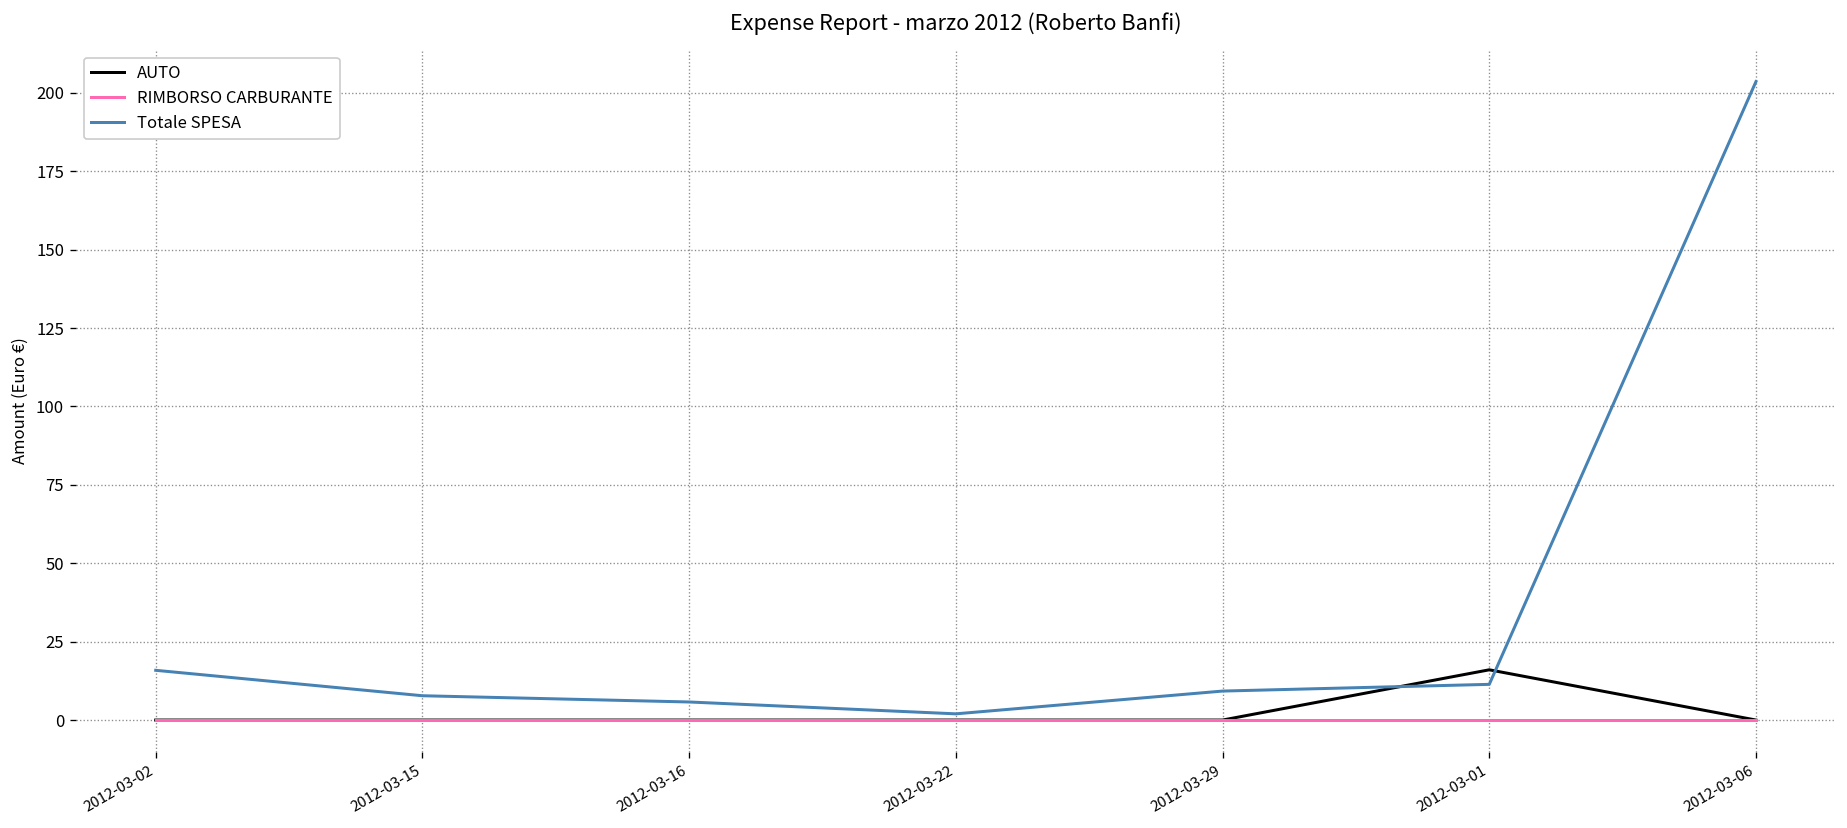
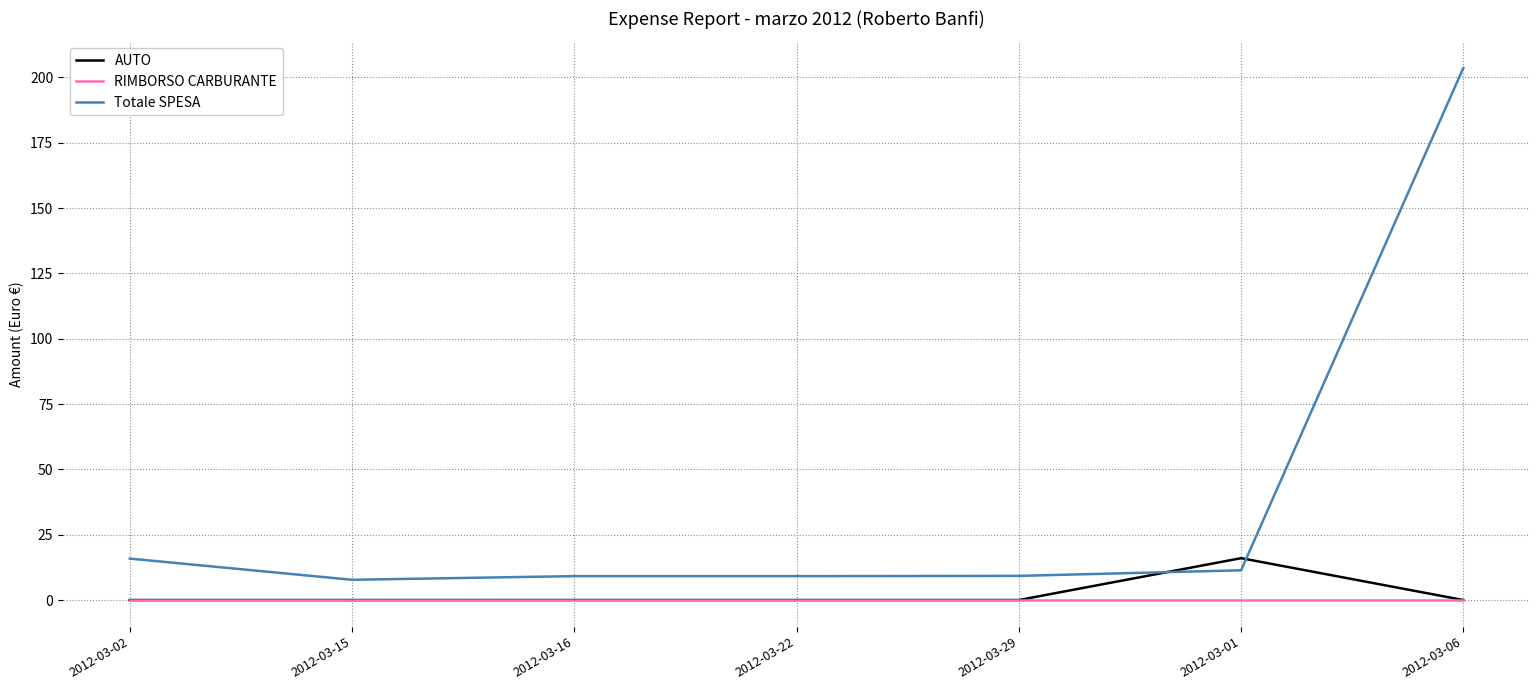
  {
    "AUTO": {
      "2012-03-01": 16
    },
    "RIMBORSO CARBURANTE": {
      "2012-03-01": 0
    },
    "Totale SPESA": {
      "2012-03-02": 16,
      "2012-03-15": 8,
-     "2012-03-16": 6,
-     "2012-03-22": 2,
+     "2012-03-16": 9,
+     "2012-03-22": 9,
      "2012-03-29": 9,
      "2012-03-01": 11,
      "2012-03-06": 204
    }
  }
